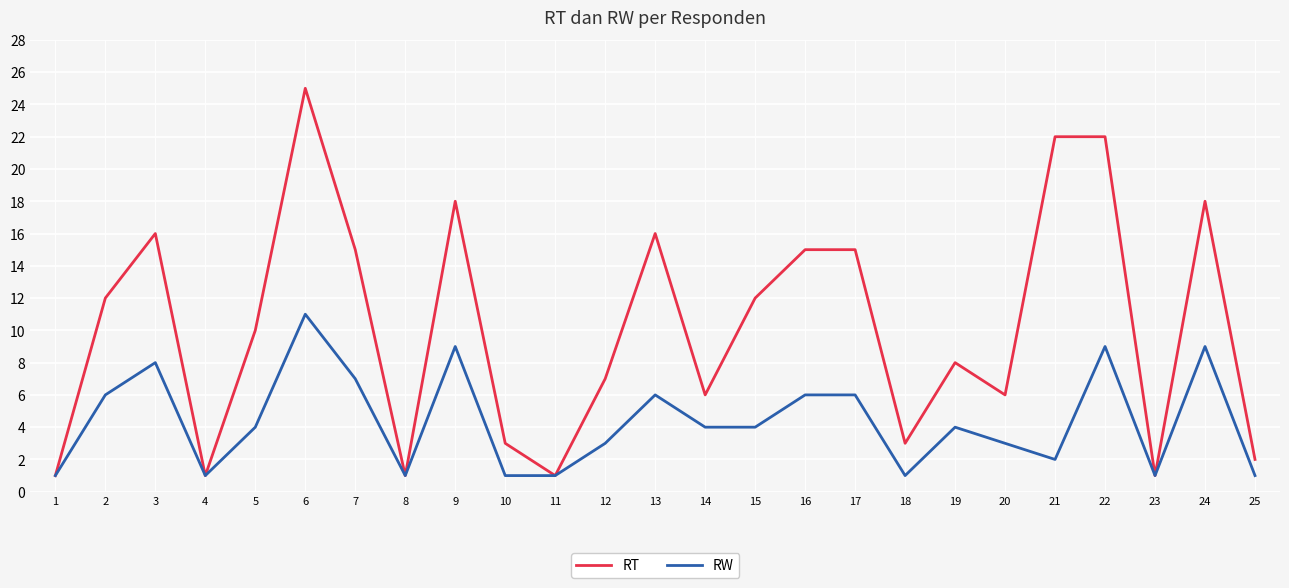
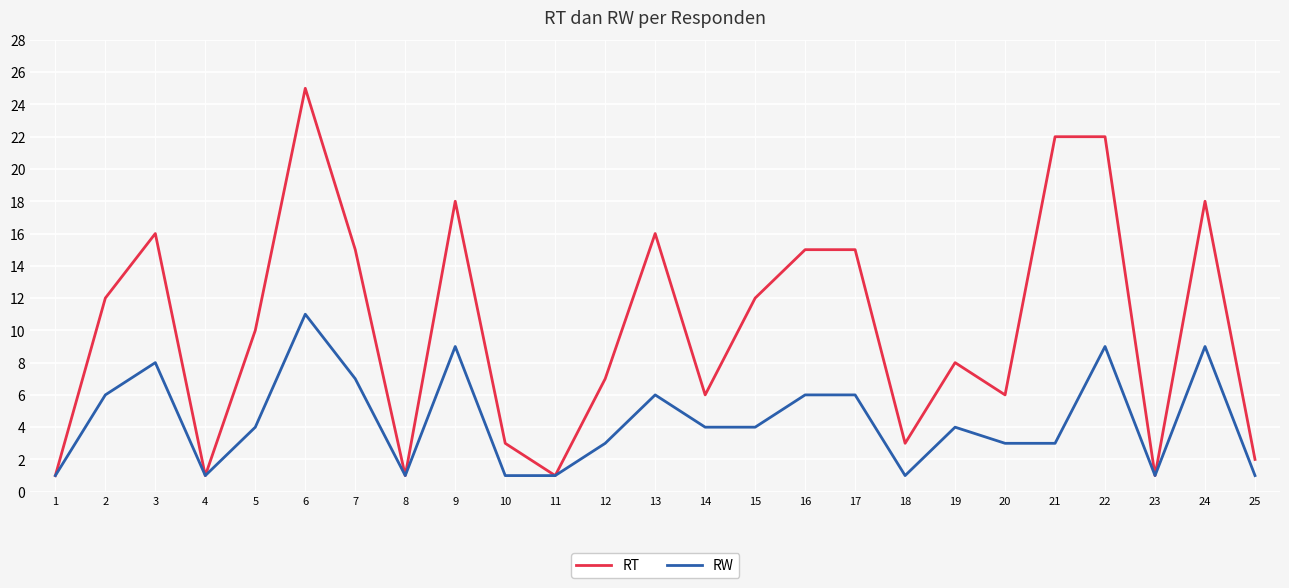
  {
    "RT": {
      "2": 12,
      "3": 16,
      "5": 10,
      "6": 25,
      "7": 15,
      "9": 18,
      "10": 3,
      "12": 7,
      "13": 16,
      "14": 6,
      "15": 12,
      "16": 15,
      "17": 15,
      "18": 3,
      "19": 8,
      "20": 6,
      "21": 22,
      "22": 22,
      "24": 18,
      "25": 2
    },
    "RW": {
      "2": 6,
      "3": 8,
      "5": 4,
      "6": 11,
      "7": 7,
      "9": 9,
      "10": 1,
      "12": 3,
      "13": 6,
      "14": 4,
      "15": 4,
      "16": 6,
      "17": 6,
      "18": 1,
      "19": 4,
      "20": 3,
-     "21": 2,
+     "21": 3,
      "22": 9,
      "24": 9,
      "25": 1
    }
  }
